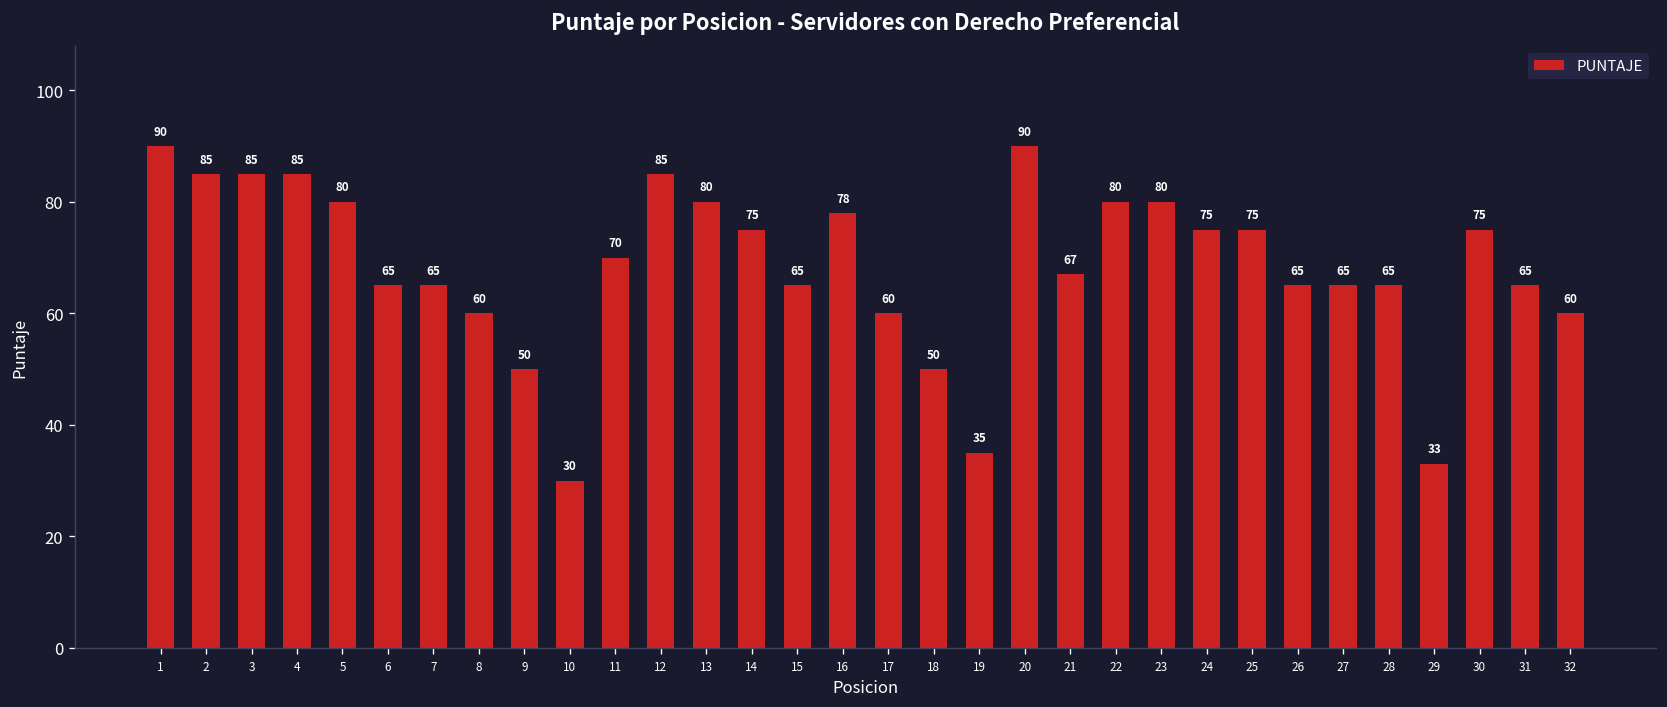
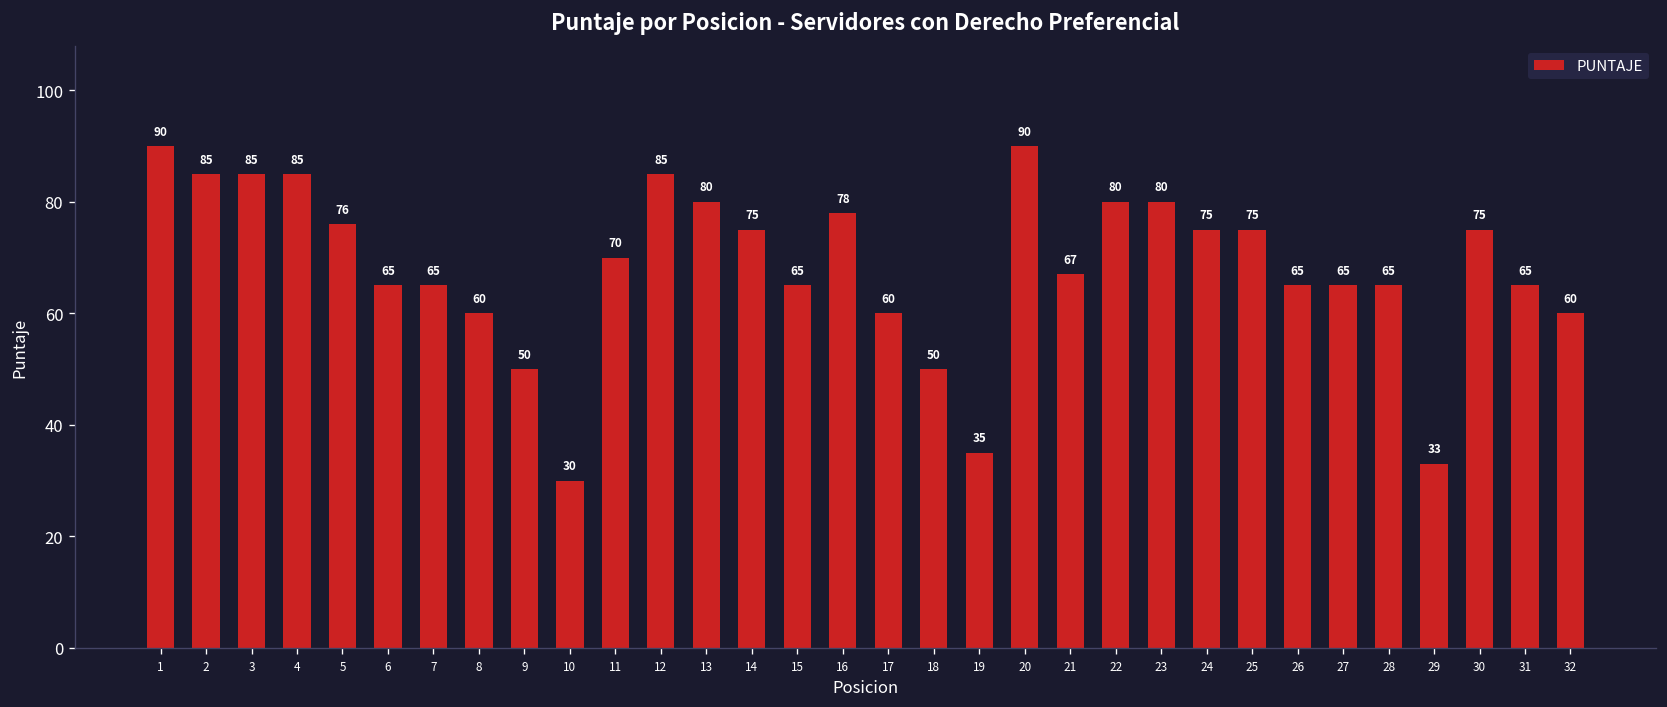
  {
    "1": 90,
    "2": 85,
    "3": 85,
    "4": 85,
-   "5": 80,
+   "5": 76,
    "6": 65,
    "7": 65,
    "8": 60,
    "9": 50,
    "10": 30,
    "11": 70,
    "12": 85,
    "13": 80,
    "14": 75,
    "15": 65,
    "16": 78,
    "17": 60,
    "18": 50,
    "19": 35,
    "20": 90,
    "21": 67,
    "22": 80,
    "23": 80,
    "24": 75,
    "25": 75,
    "26": 65,
    "27": 65,
    "28": 65,
    "29": 33,
    "30": 75,
    "31": 65,
    "32": 60
  }
